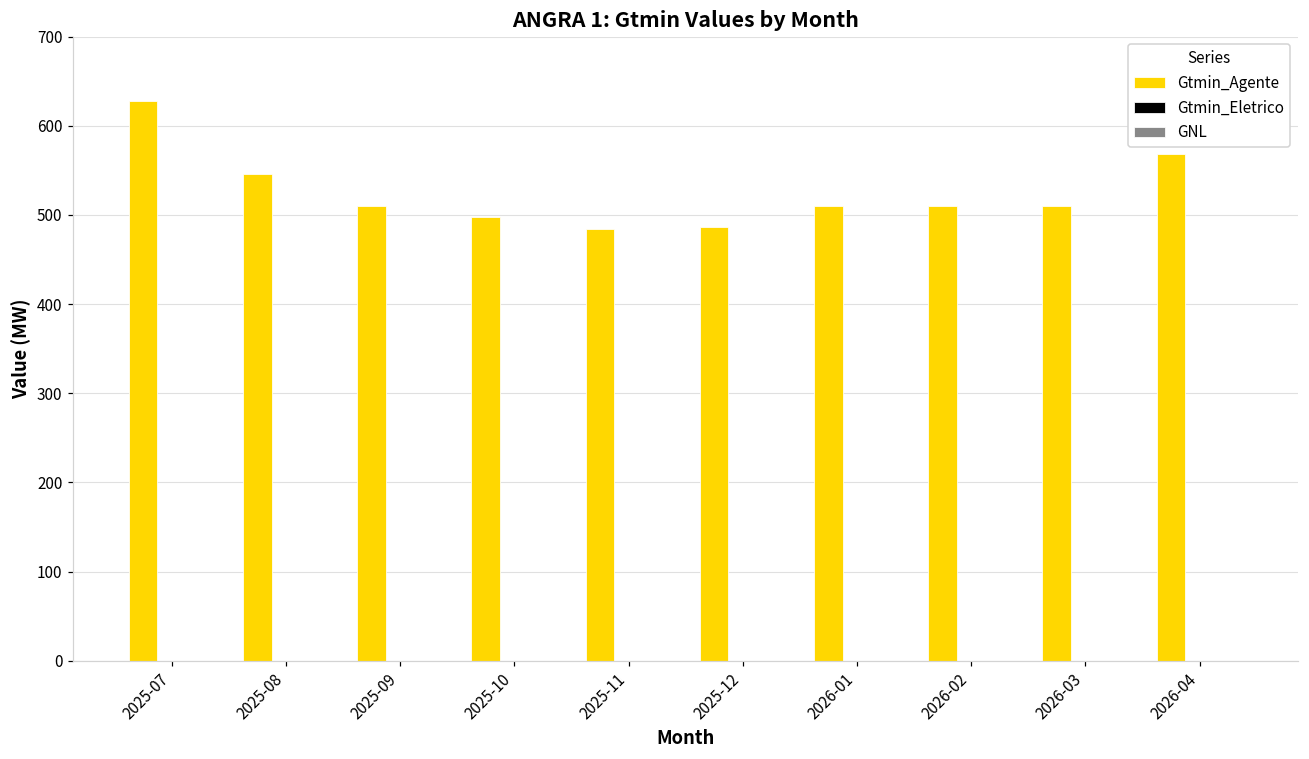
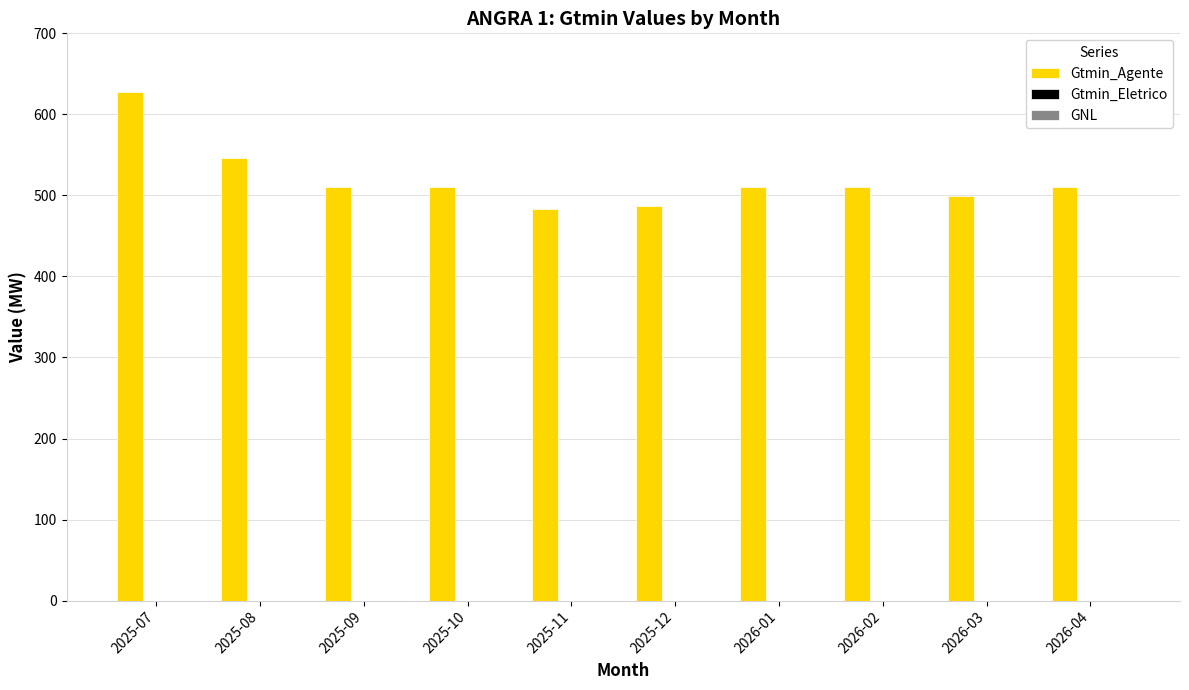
  {
    "Gtmin_Agente": {
      "2025-07": 630,
      "2025-08": 550,
      "2025-09": 510,
-     "2025-10": 500,
+     "2025-10": 510,
      "2025-11": 480,
      "2025-12": 490,
      "2026-01": 510,
      "2026-02": 510,
-     "2026-03": 510,
-     "2026-04": 570
+     "2026-03": 500,
+     "2026-04": 510
    },
    "Gtmin_Eletrico": {
      "2025-07": 0,
      "2025-08": 0,
      "2025-09": 0,
      "2025-10": 0,
      "2025-11": 0,
      "2025-12": 0,
      "2026-01": 0,
      "2026-02": 0,
      "2026-03": 0,
      "2026-04": 0
    },
    "GNL": {
      "2025-07": 0,
      "2025-08": 0,
      "2025-09": 0,
      "2025-10": 0,
      "2025-11": 0,
      "2025-12": 0,
      "2026-01": 0,
      "2026-02": 0,
      "2026-03": 0,
      "2026-04": 0
    }
  }
